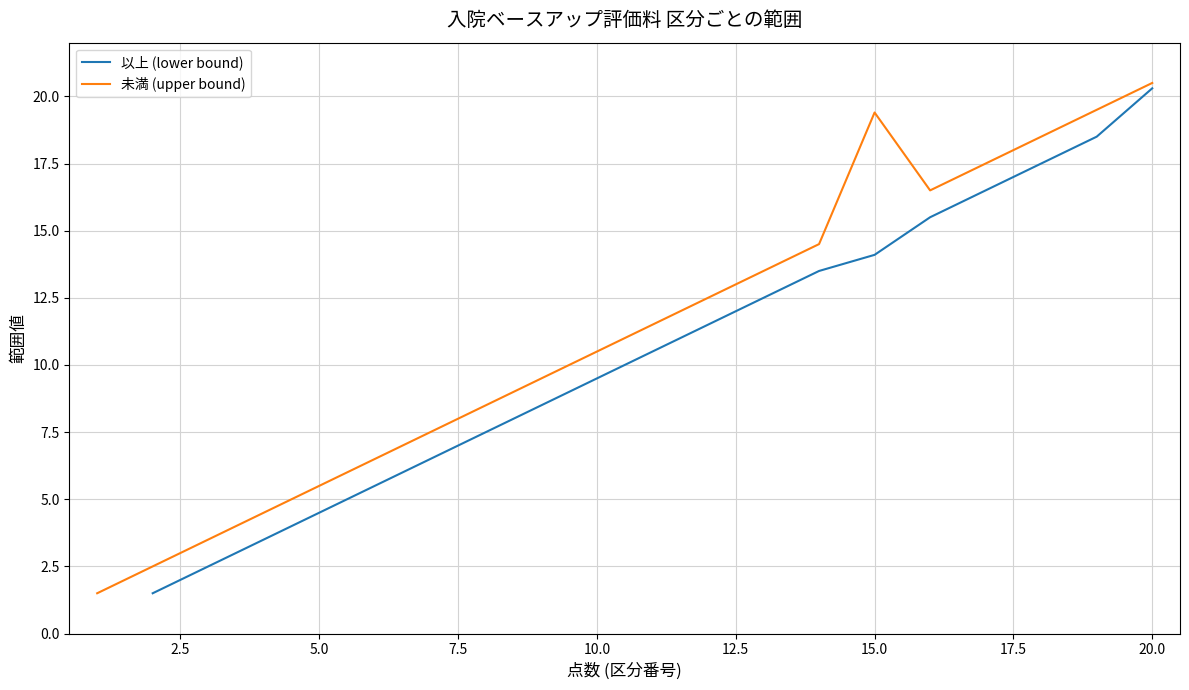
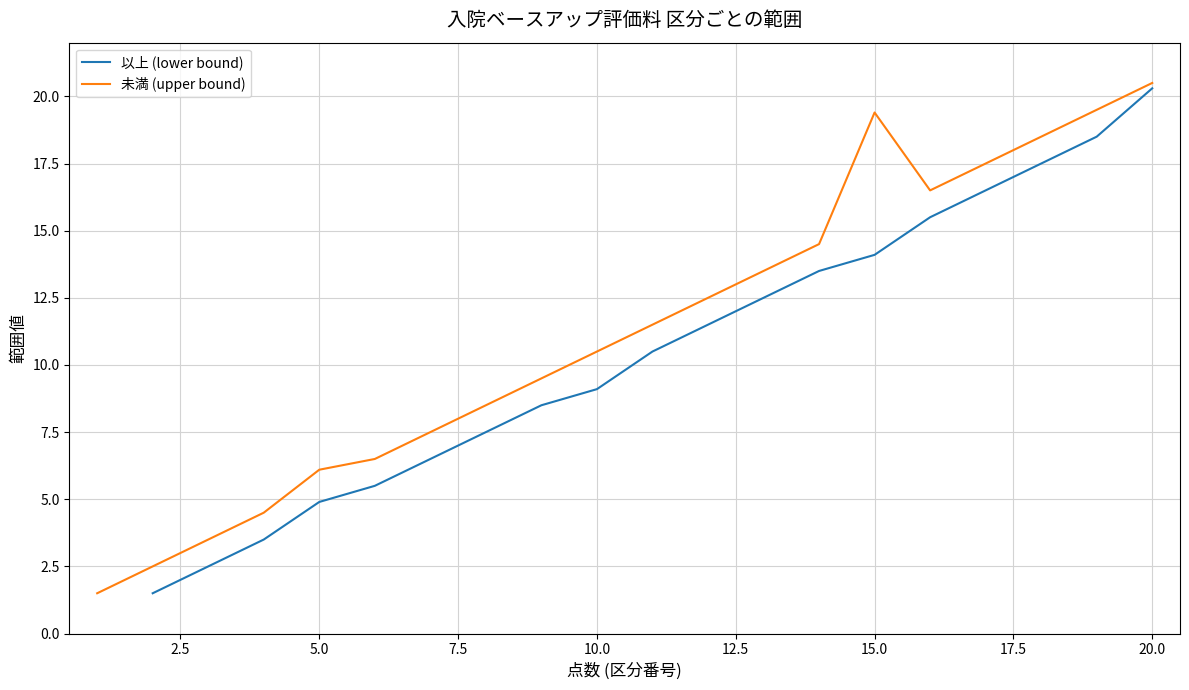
  {
    "以上 (lower bound)": {
-     "5.0": 4.5,
-     "10.0": 9.5,
+     "5.0": 4.9,
+     "10.0": 9.1,
      "15.0": 14.1,
      "20.0": 20.3
    },
    "未満 (upper bound)": {
-     "5.0": 5.5,
+     "5.0": 6.1,
      "10.0": 10.5,
      "15.0": 19.4,
      "20.0": 20.5
    }
  }
